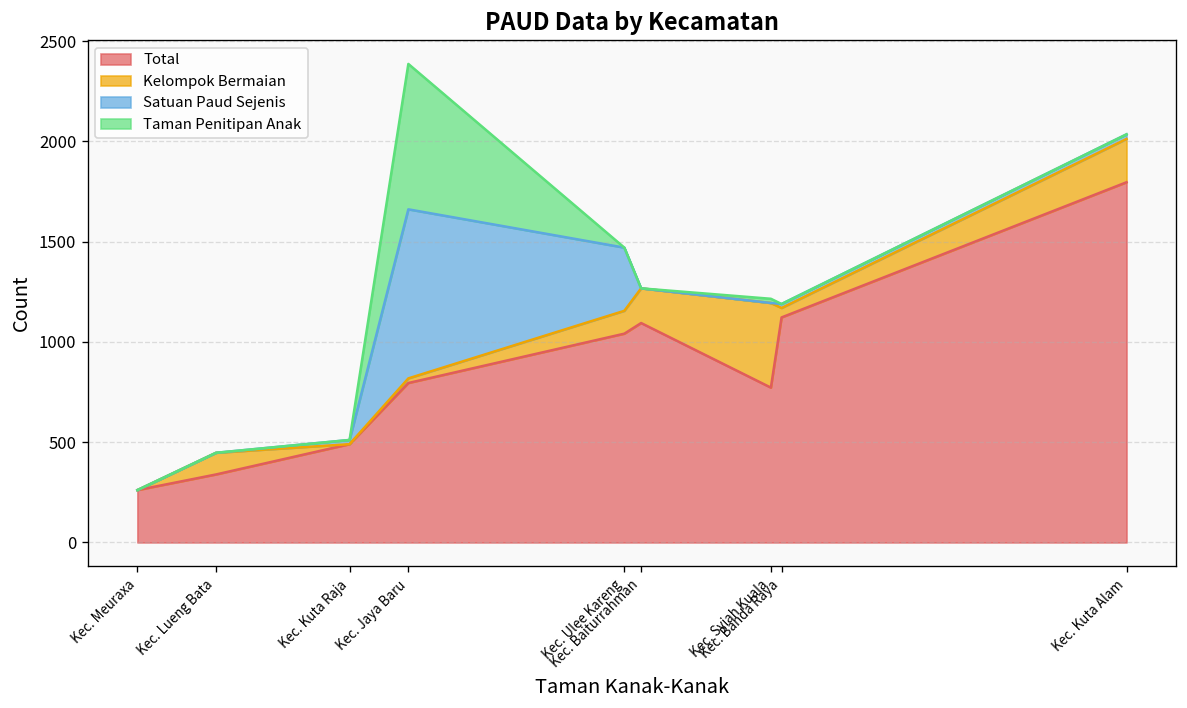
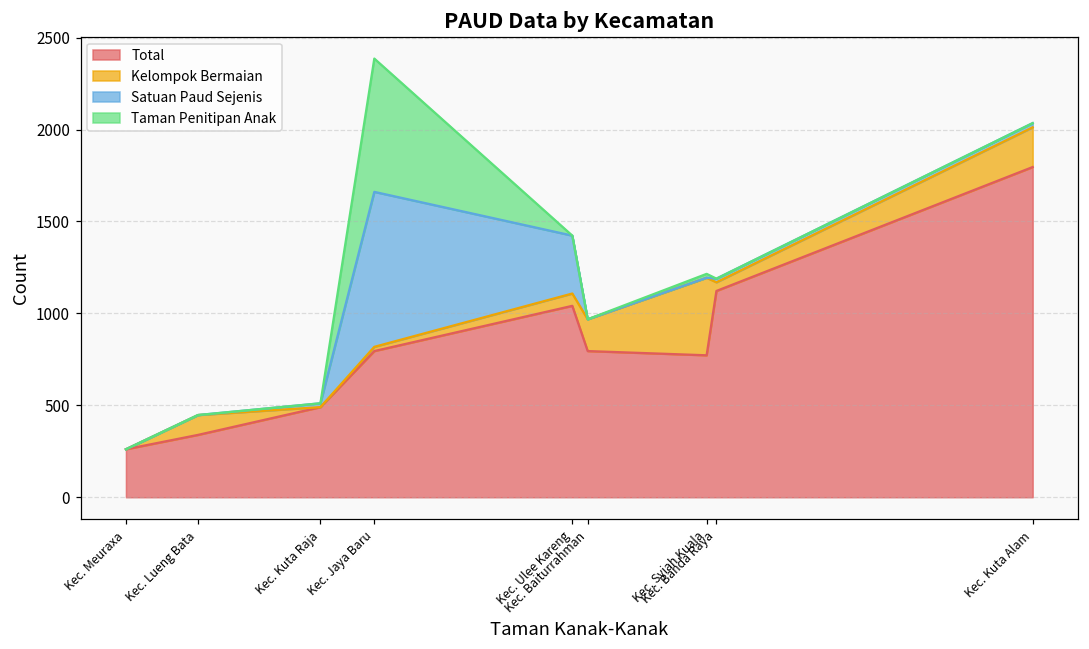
  {
    "Total": {
      "Kec. Lueng Bata": 340,
      "Kec. Jaya Baru": 800,
      "Kec. Ulee Kareng": 1040,
-     "Kec. Baiturrahman": 1090,
+     "Kec. Baiturrahman": 800,
      "Kec. Syiah Kuala": 770,
      "Kec. Banda Raya": 1120,
      "Kec. Kuta Alam": 1800
    },
    "Kelompok Bermaian": {
      "Kec. Jaya Baru": 20,
-     "Kec. Ulee Kareng": 110,
+     "Kec. Ulee Kareng": 70,
      "Kec. Banda Raya": 50,
      "Kec. Kuta Alam": 220
    },
    "Satuan Paud Sejenis": {
      "Kec. Jaya Baru": 840
    },
    "Taman Penitipan Anak": {
      "Kec. Jaya Baru": 730,
      "Kec. Syiah Kuala": 20
    }
  }
